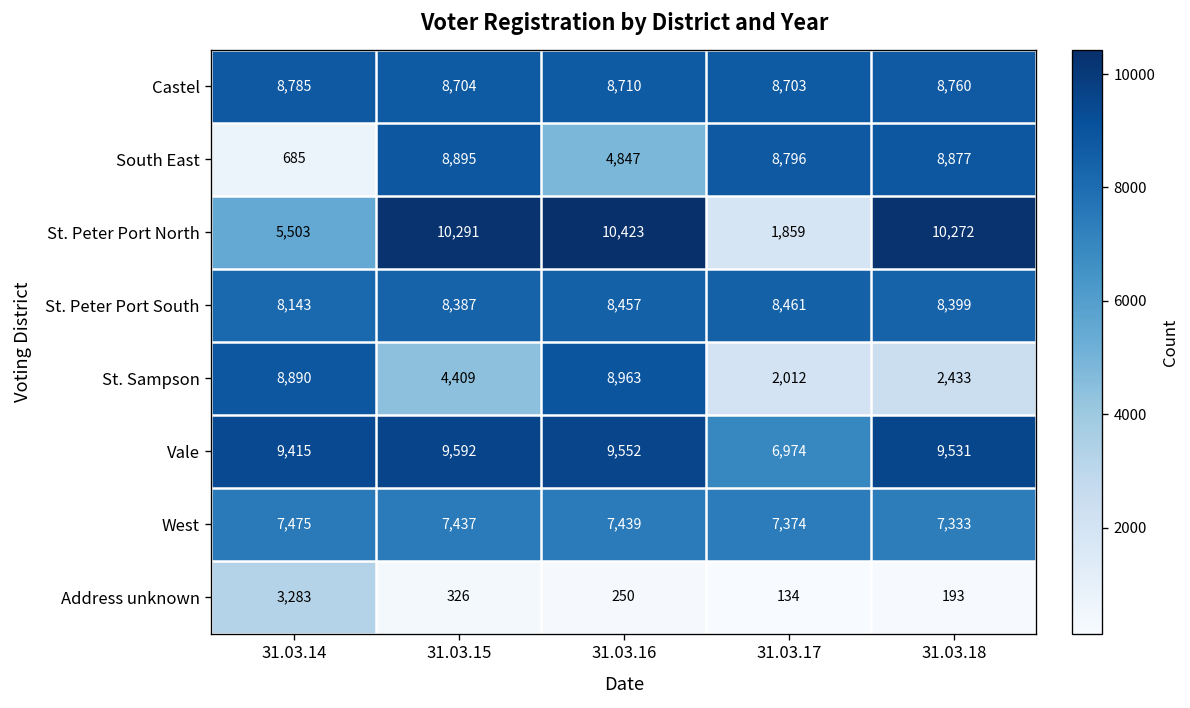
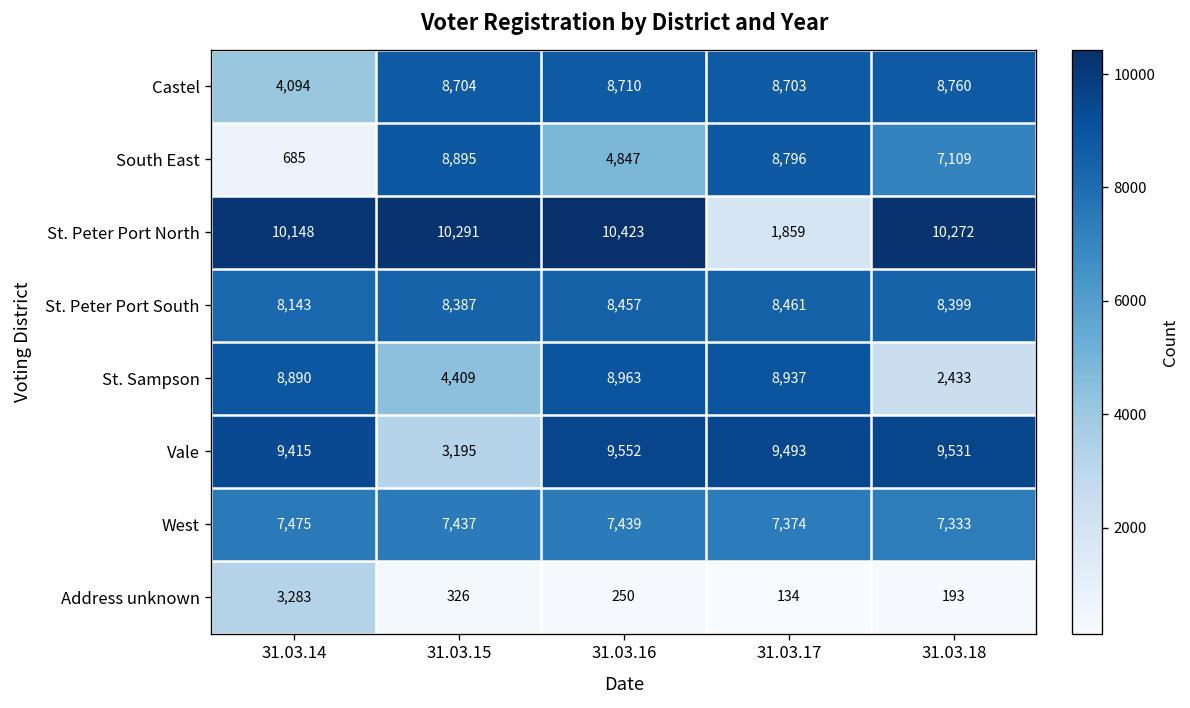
  {
    "Castel": {
-     "31.03.14": "8,785",
+     "31.03.14": "4,094",
      "31.03.15": "8,704",
      "31.03.16": "8,710",
      "31.03.17": "8,703",
      "31.03.18": "8,760"
    },
    "South East": {
      "31.03.14": "685",
      "31.03.15": "8,895",
      "31.03.16": "4,847",
      "31.03.17": "8,796",
-     "31.03.18": "8,877"
+     "31.03.18": "7,109"
    },
    "St. Peter Port North": {
-     "31.03.14": "5,503",
+     "31.03.14": "10,148",
      "31.03.15": "10,291",
      "31.03.16": "10,423",
      "31.03.17": "1,859",
      "31.03.18": "10,272"
    },
    "St. Peter Port South": {
      "31.03.14": "8,143",
      "31.03.15": "8,387",
      "31.03.16": "8,457",
      "31.03.17": "8,461",
      "31.03.18": "8,399"
    },
    "St. Sampson": {
      "31.03.14": "8,890",
      "31.03.15": "4,409",
      "31.03.16": "8,963",
-     "31.03.17": "2,012",
+     "31.03.17": "8,937",
      "31.03.18": "2,433"
    },
    "Vale": {
      "31.03.14": "9,415",
-     "31.03.15": "9,592",
+     "31.03.15": "3,195",
      "31.03.16": "9,552",
-     "31.03.17": "6,974",
+     "31.03.17": "9,493",
      "31.03.18": "9,531"
    },
    "West": {
      "31.03.14": "7,475",
      "31.03.15": "7,437",
      "31.03.16": "7,439",
      "31.03.17": "7,374",
      "31.03.18": "7,333"
    },
    "Address unknown": {
      "31.03.14": "3,283",
      "31.03.15": "326",
      "31.03.16": "250",
      "31.03.17": "134",
      "31.03.18": "193"
    }
  }
